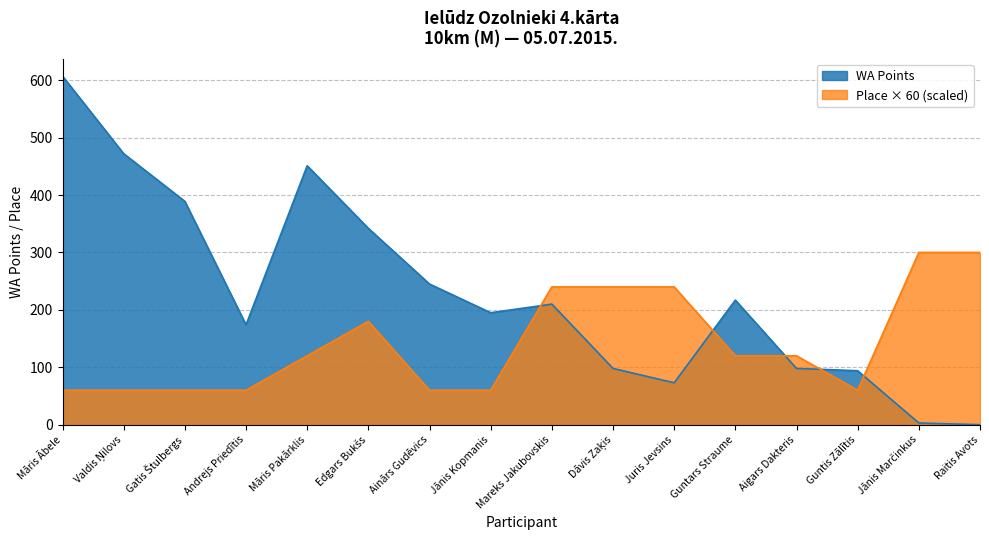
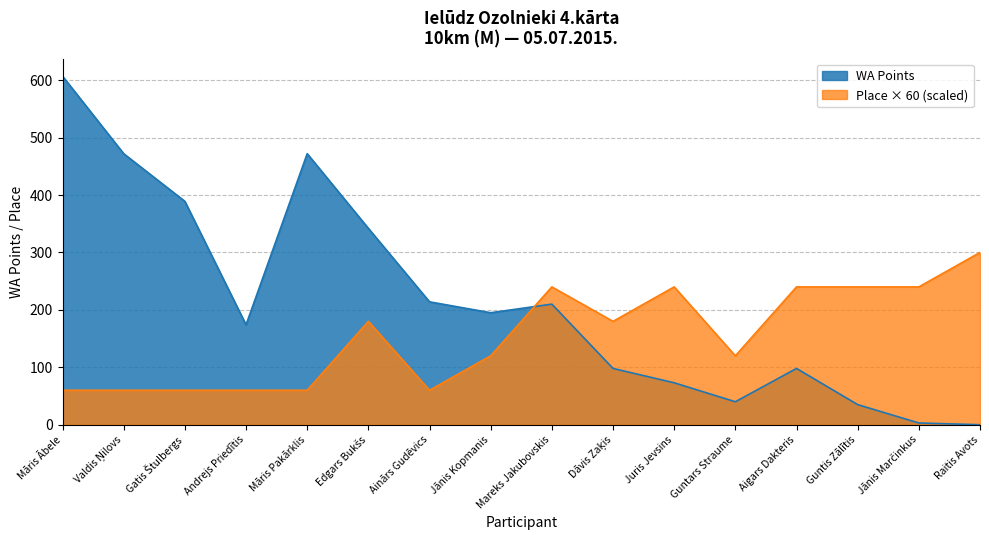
  {
    "WA Points": {
      "Māris Ābele": 610,
      "Valdis Ņilovs": 470,
      "Gatis Štulbergs": 390,
      "Andrejs Priedītis": 170,
-     "Māris Pakārklis": 450,
+     "Māris Pakārklis": 470,
      "Edgars Bukšs": 340,
-     "Ainārs Gudēvics": 250,
+     "Ainārs Gudēvics": 210,
      "Jānis Kopmanis": 200,
      "Mareks Jakubovskis": 210,
      "Dāvis Zaķis": 100,
      "Juris Jevsins": 70,
-     "Guntars Straume": 220,
+     "Guntars Straume": 40,
      "Aigars Dakteris": 100,
-     "Guntis Zālītis": 90,
+     "Guntis Zālītis": 40,
      "Jānis Marčinkus": 0,
      "Raitis Avots": 0
    },
    "Place × 60 (scaled)": {
      "Māris Ābele": 60,
      "Valdis Ņilovs": 60,
      "Gatis Štulbergs": 60,
      "Andrejs Priedītis": 60,
-     "Māris Pakārklis": 120,
+     "Māris Pakārklis": 60,
      "Edgars Bukšs": 180,
      "Ainārs Gudēvics": 60,
-     "Jānis Kopmanis": 60,
+     "Jānis Kopmanis": 120,
      "Mareks Jakubovskis": 240,
-     "Dāvis Zaķis": 240,
+     "Dāvis Zaķis": 180,
      "Juris Jevsins": 240,
      "Guntars Straume": 120,
-     "Aigars Dakteris": 120,
-     "Guntis Zālītis": 60,
-     "Jānis Marčinkus": 300,
+     "Aigars Dakteris": 240,
+     "Guntis Zālītis": 240,
+     "Jānis Marčinkus": 240,
      "Raitis Avots": 300
    }
  }
